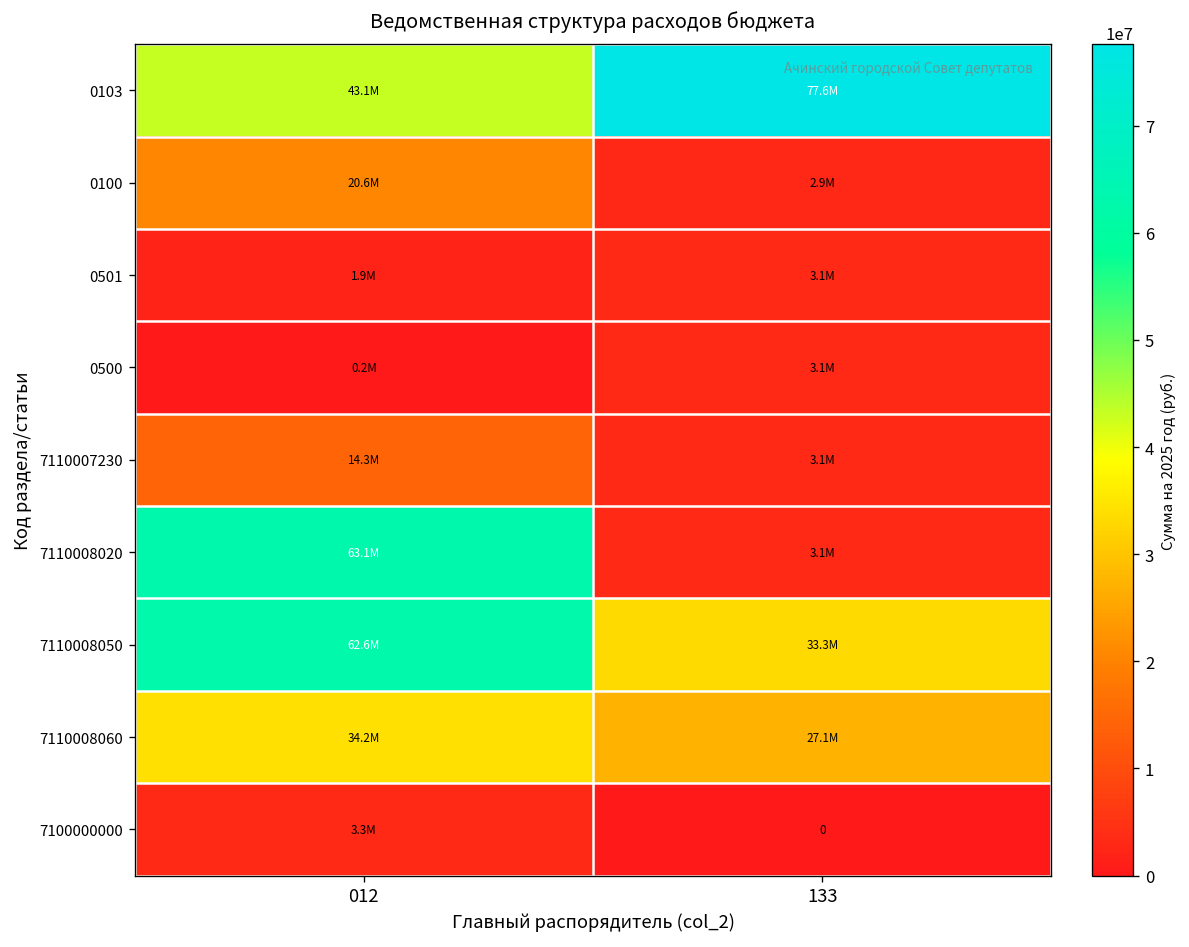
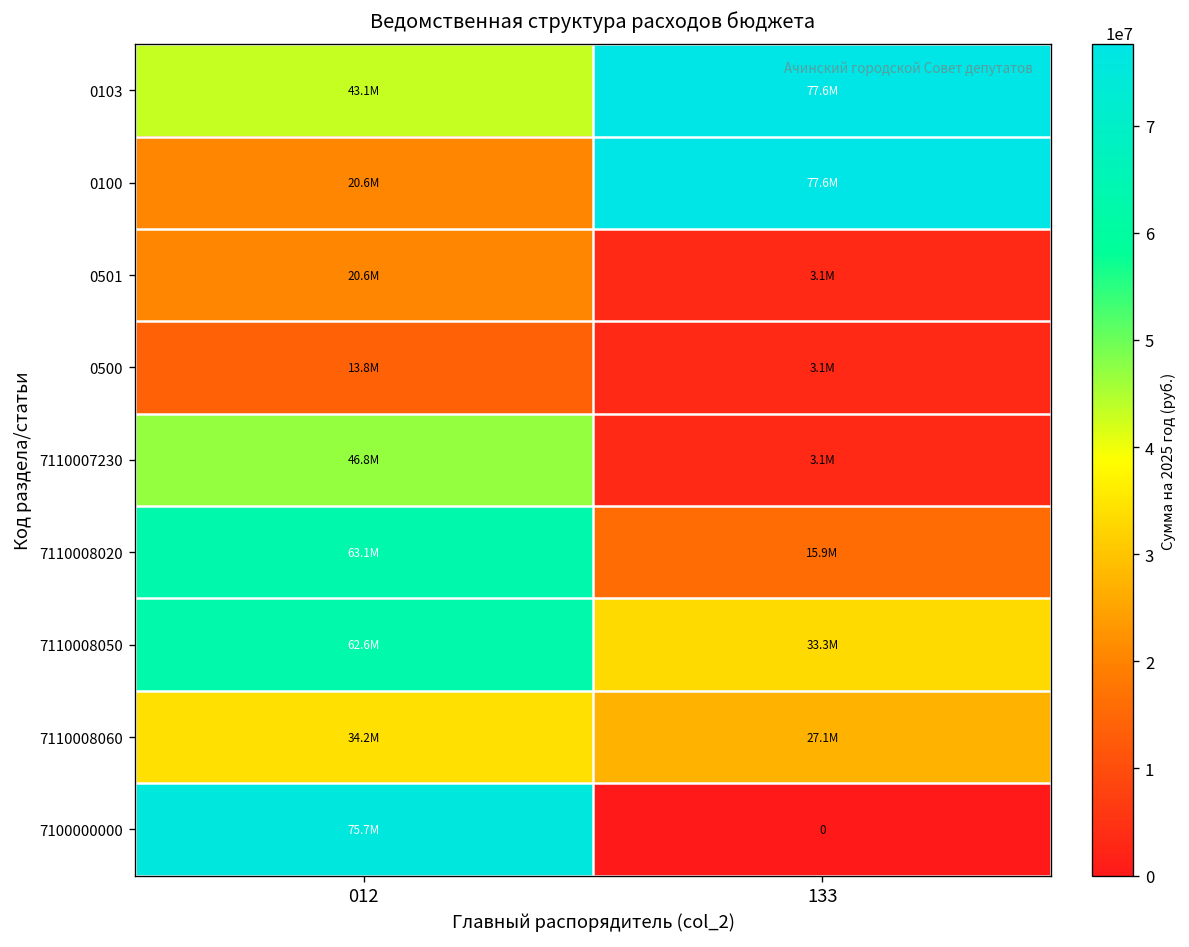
  {
    "0103": {
      "012": "43.1M"
    },
    "0100": {
      "012": "20.6M",
-     "133": "2.9M"
+     "133": "77.6M"
    },
    "0501": {
-     "012": "1.9M",
+     "012": "20.6M",
      "133": "3.1M"
    },
    "0500": {
-     "012": "0.2M",
+     "012": "13.8M",
      "133": "3.1M"
    },
    "7110007230": {
-     "012": "14.3M",
+     "012": "46.8M",
      "133": "3.1M"
    },
    "7110008020": {
      "012": "63.1M",
-     "133": "3.1M"
+     "133": "15.9M"
    },
    "7110008050": {
      "012": "62.6M",
      "133": "33.3M"
    },
    "7110008060": {
      "012": "34.2M",
      "133": "27.1M"
    },
    "7100000000": {
-     "012": "3.3M",
+     "012": "75.7M",
      "133": "0"
    }
  }
